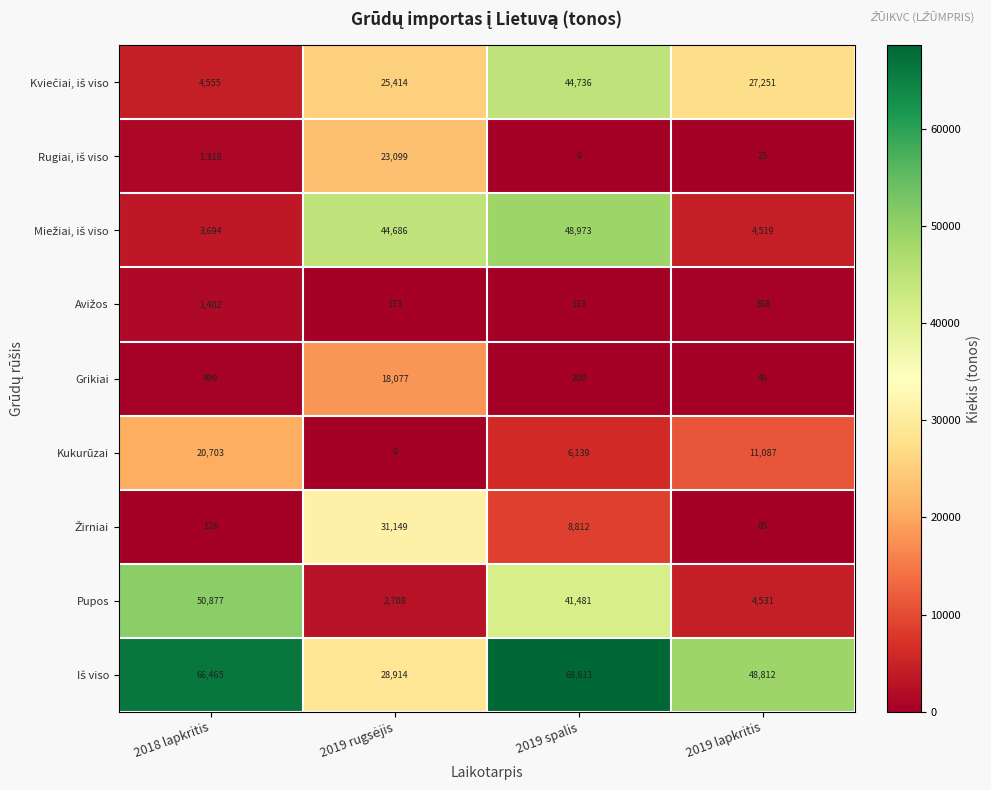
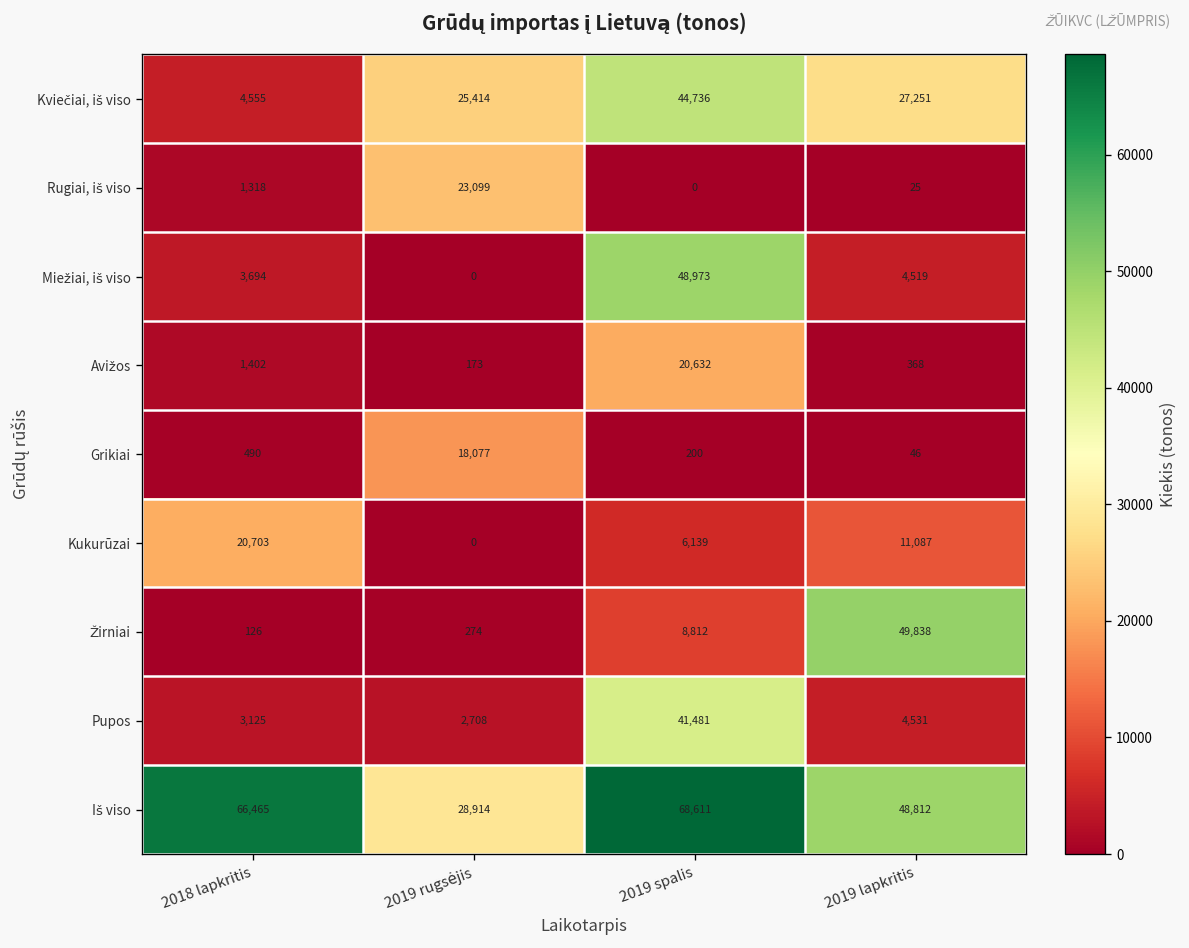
  {
    "Kviečiai, iš viso": {
      "2018 lapkritis": "4,555",
      "2019 rugsėjis": "25,414",
      "2019 spalis": "44,736",
      "2019 lapkritis": "27,251"
    },
    "Rugiai, iš viso": {
      "2018 lapkritis": "1,318",
      "2019 rugsėjis": "23,099",
      "2019 spalis": "0",
      "2019 lapkritis": "25"
    },
    "Miežiai, iš viso": {
      "2018 lapkritis": "3,694",
-     "2019 rugsėjis": "44,686",
+     "2019 rugsėjis": "0",
      "2019 spalis": "48,973",
      "2019 lapkritis": "4,519"
    },
    "Avižos": {
      "2018 lapkritis": "1,402",
      "2019 rugsėjis": "173",
-     "2019 spalis": "113",
+     "2019 spalis": "20,632",
      "2019 lapkritis": "368"
    },
    "Grikiai": {
      "2018 lapkritis": "490",
      "2019 rugsėjis": "18,077",
      "2019 spalis": "200",
      "2019 lapkritis": "46"
    },
    "Kukurūzai": {
      "2018 lapkritis": "20,703",
      "2019 rugsėjis": "0",
      "2019 spalis": "6,139",
      "2019 lapkritis": "11,087"
    },
    "Žirniai": {
      "2018 lapkritis": "126",
-     "2019 rugsėjis": "31,149",
+     "2019 rugsėjis": "274",
      "2019 spalis": "8,812",
-     "2019 lapkritis": "85"
+     "2019 lapkritis": "49,838"
    },
    "Pupos": {
-     "2018 lapkritis": "50,877",
+     "2018 lapkritis": "3,125",
      "2019 rugsėjis": "2,708",
      "2019 spalis": "41,481",
      "2019 lapkritis": "4,531"
    },
    "Iš viso": {
      "2018 lapkritis": "66,465",
      "2019 rugsėjis": "28,914",
      "2019 spalis": "68,611",
      "2019 lapkritis": "48,812"
    }
  }
